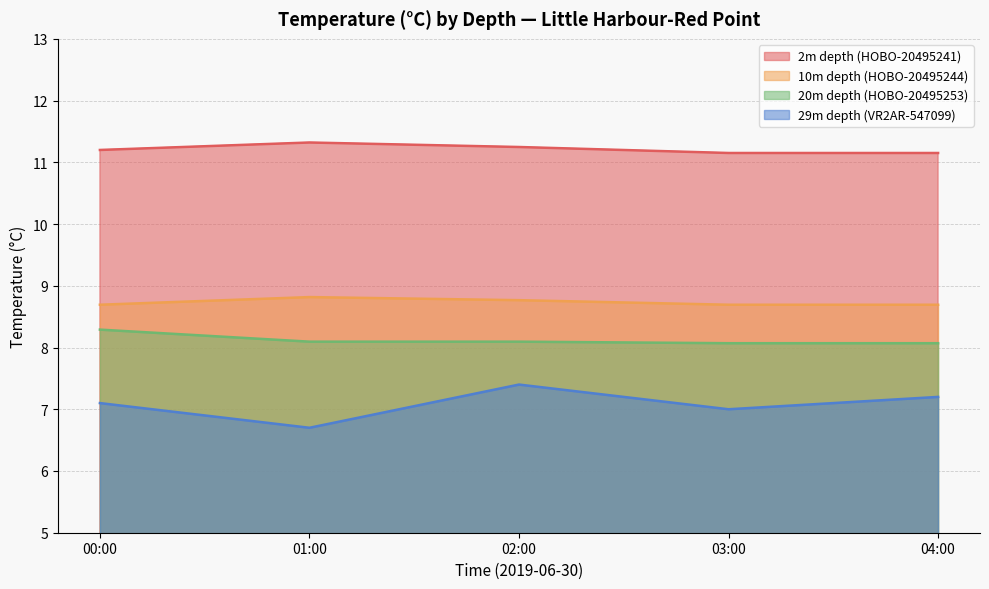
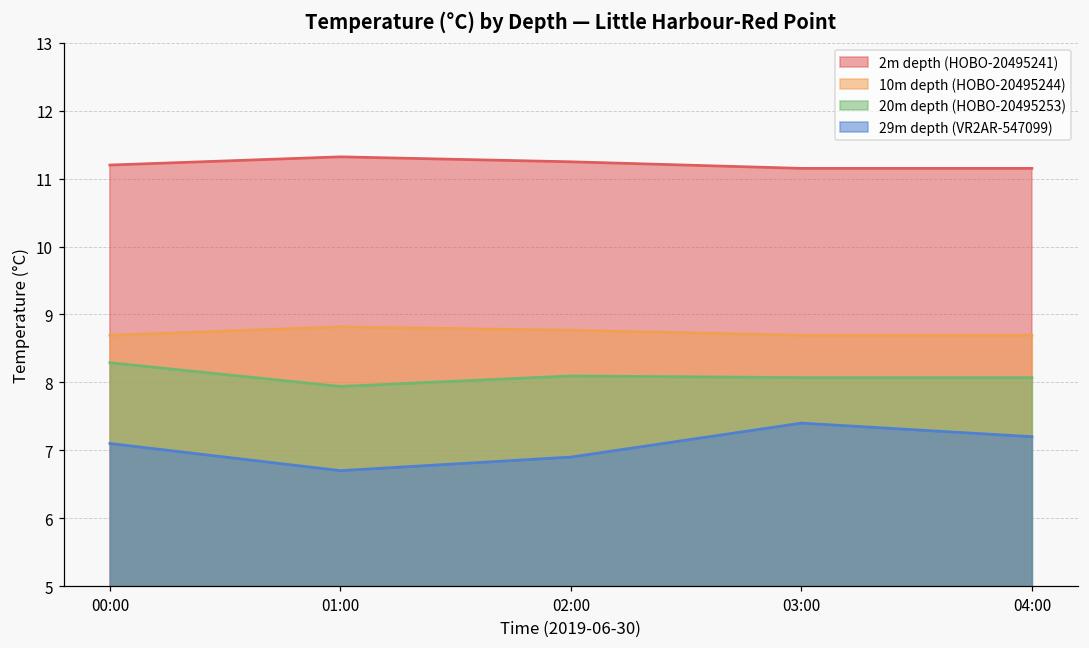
  {
    "20m depth (HOBO-20495253)": {
      "00:00": 8.3,
-     "01:00": 8.1,
+     "01:00": 7.9,
      "02:00": 8.1,
      "03:00": 8.1,
      "04:00": 8.1
    },
    "29m depth (VR2AR-547099)": {
      "00:00": 7.1,
      "01:00": 6.7,
-     "02:00": 7.4,
-     "03:00": 7.0,
+     "02:00": 6.9,
+     "03:00": 7.4,
      "04:00": 7.2
    }
  }
